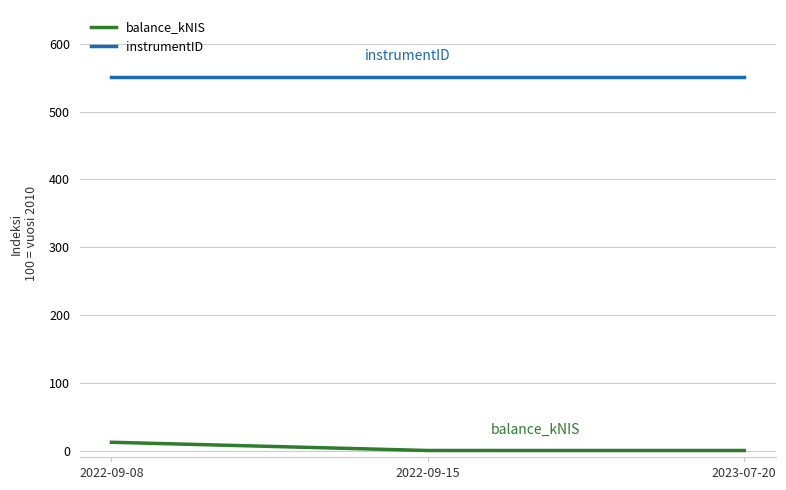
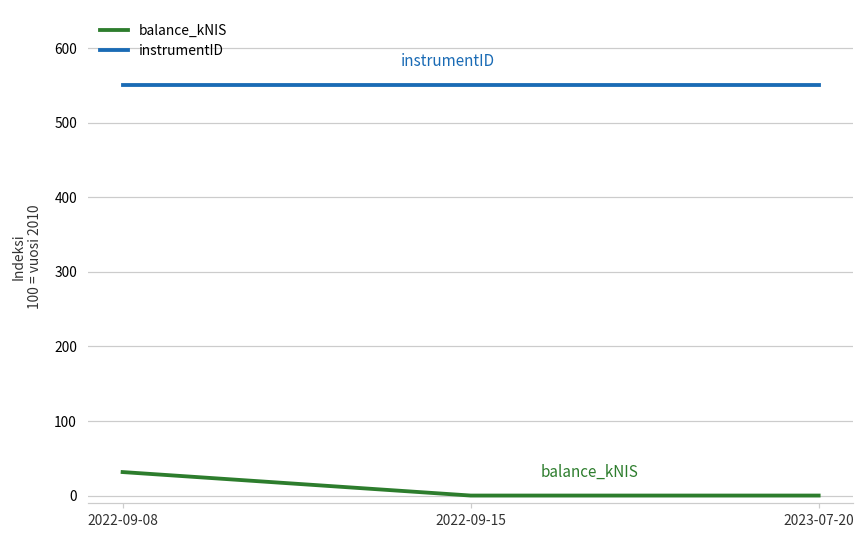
  {
    "balance_kNIS": {
-     "2022-09-08": 10,
+     "2022-09-08": 30,
      "2022-09-15": 0,
      "2023-07-20": 0
    },
    "instrumentID": {
      "2022-09-08": 550,
      "2022-09-15": 550,
      "2023-07-20": 550
    }
  }
